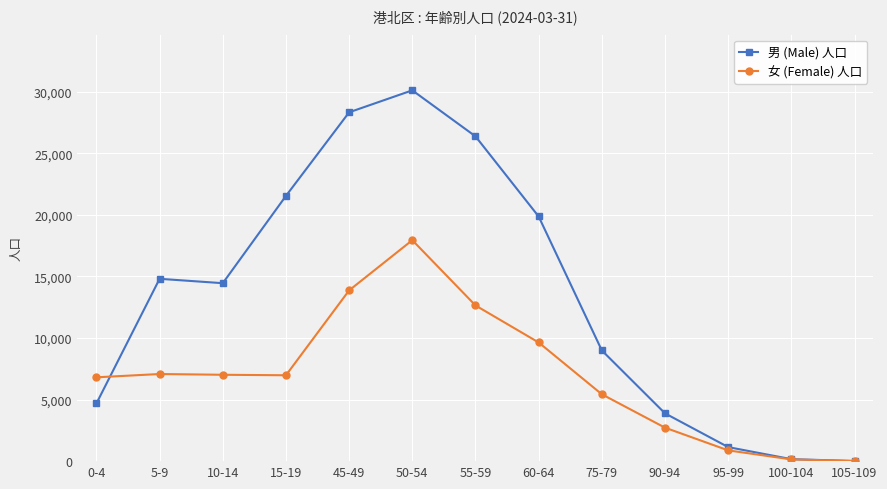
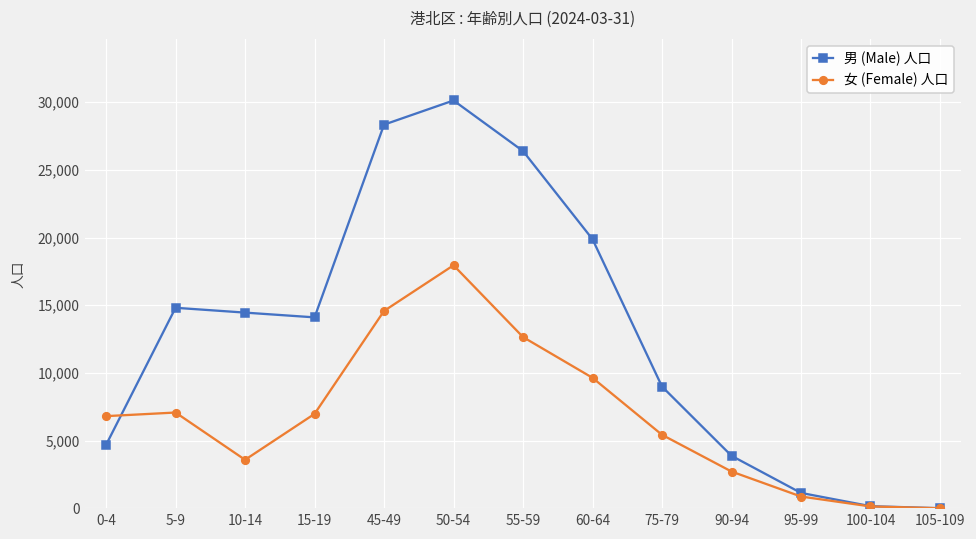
  {
    "男 (Male) 人口": {
      "0-4": "4,700",
      "5-9": "14,800",
      "10-14": "14,500",
-     "15-19": "21,500",
+     "15-19": "14,100",
      "45-49": "28,300",
      "50-54": "30,100",
      "55-59": "26,400",
      "60-64": "19,900",
      "75-79": "9,000",
      "90-94": "3,900",
      "95-99": "1,100"
    },
    "女 (Female) 人口": {
      "0-4": "6,800",
      "5-9": "7,100",
-     "10-14": "7,000",
+     "10-14": "3,600",
      "15-19": "7,000",
-     "45-49": "13,900",
+     "45-49": "14,600",
      "50-54": "18,000",
      "55-59": "12,700",
      "60-64": "9,600",
      "75-79": "5,400",
      "90-94": "2,700",
      "95-99": "900"
    }
  }
